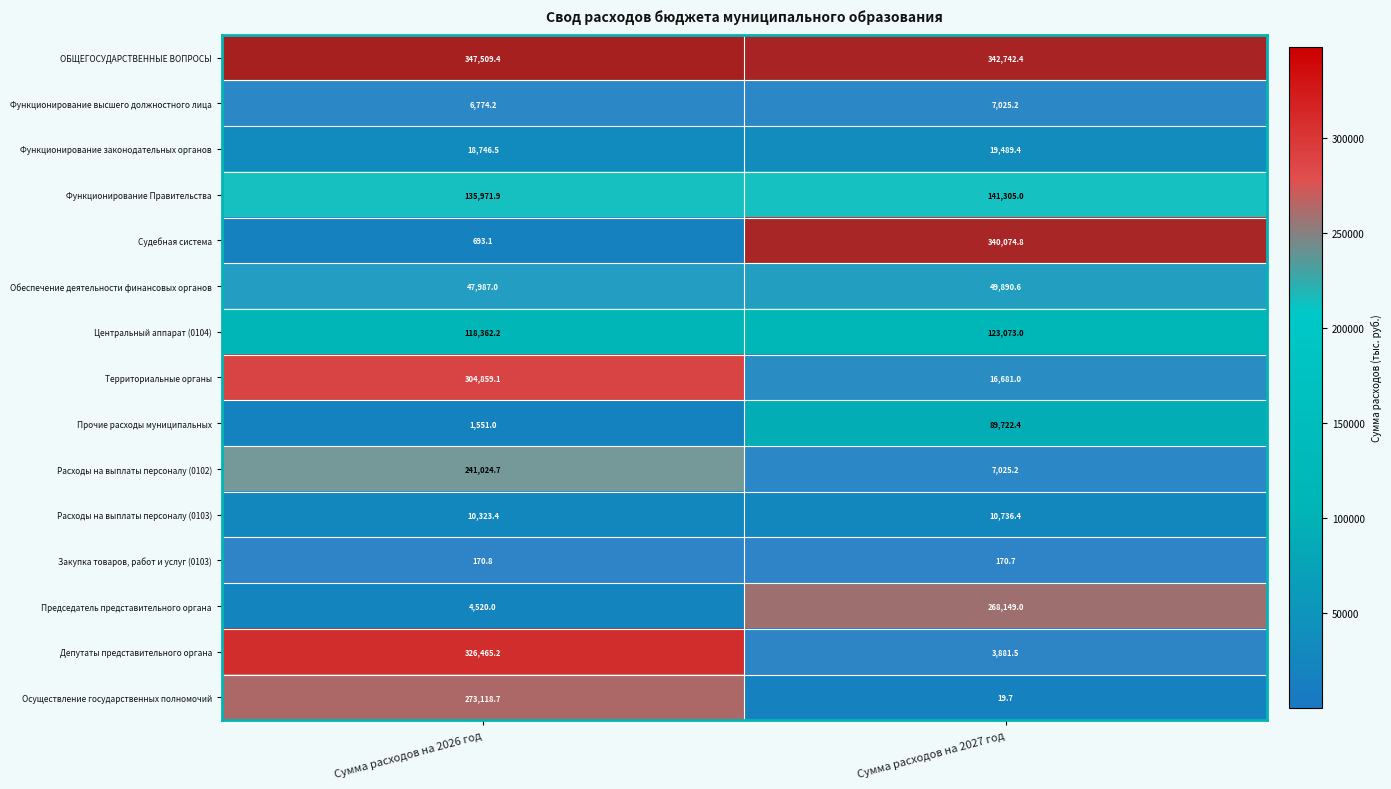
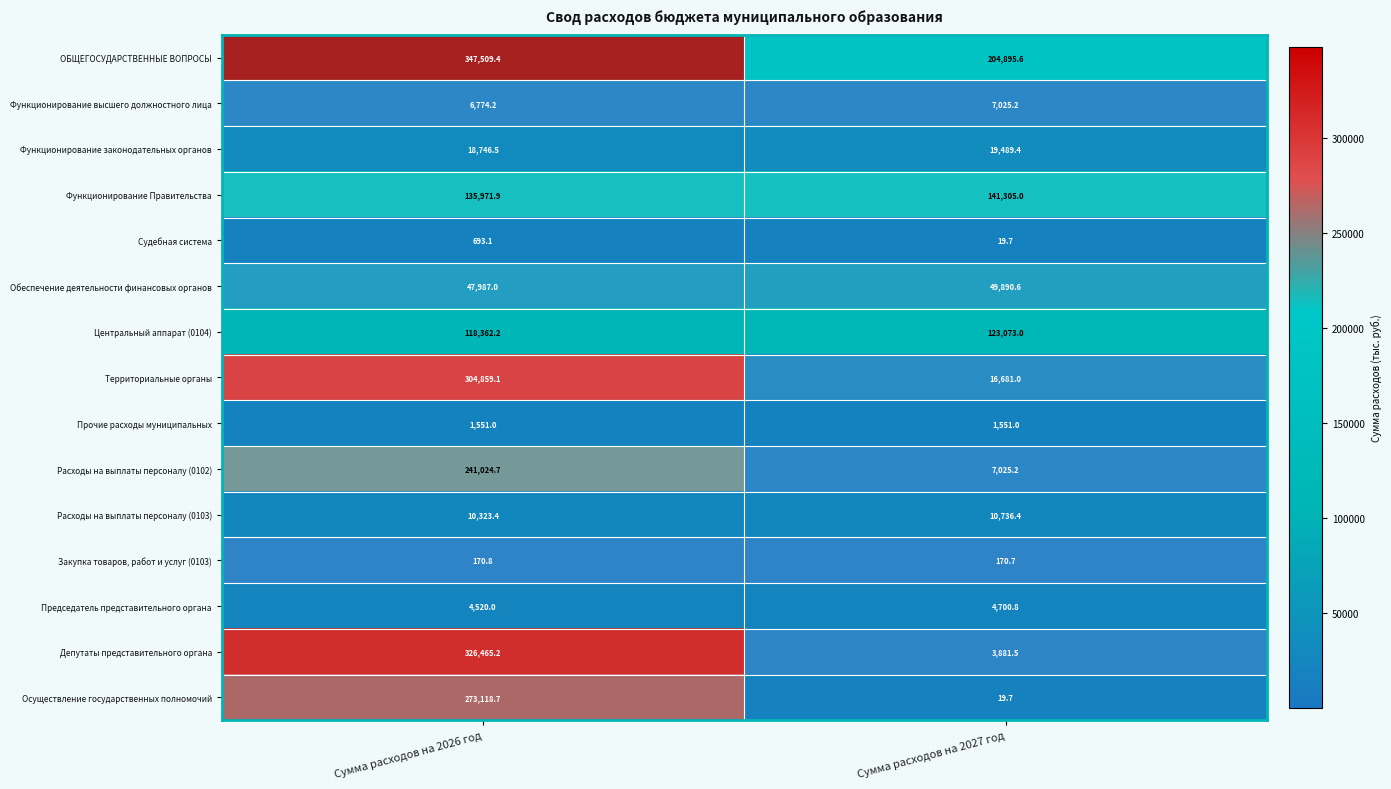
  {
    "ОБЩЕГОСУДАРСТВЕННЫЕ ВОПРОСЫ": {
      "Сумма расходов на 2026 год": "347,509.4",
-     "Сумма расходов на 2027 год": "342,742.4"
+     "Сумма расходов на 2027 год": "204,895.6"
    },
    "Функционирование высшего должностного лица": {
      "Сумма расходов на 2026 год": "6,774.2",
      "Сумма расходов на 2027 год": "7,025.2"
    },
    "Функционирование законодательных органов": {
      "Сумма расходов на 2026 год": "18,746.5",
      "Сумма расходов на 2027 год": "19,489.4"
    },
    "Функционирование Правительства": {
      "Сумма расходов на 2026 год": "135,971.9",
      "Сумма расходов на 2027 год": "141,305.0"
    },
    "Судебная система": {
      "Сумма расходов на 2026 год": "693.1",
-     "Сумма расходов на 2027 год": "340,074.8"
+     "Сумма расходов на 2027 год": "19.7"
    },
    "Обеспечение деятельности финансовых органов": {
      "Сумма расходов на 2026 год": "47,987.0",
      "Сумма расходов на 2027 год": "49,890.6"
    },
    "Центральный аппарат (0104)": {
      "Сумма расходов на 2026 год": "118,362.2",
      "Сумма расходов на 2027 год": "123,073.0"
    },
    "Территориальные органы": {
      "Сумма расходов на 2026 год": "304,859.1",
      "Сумма расходов на 2027 год": "16,681.0"
    },
    "Прочие расходы муниципальных": {
      "Сумма расходов на 2026 год": "1,551.0",
-     "Сумма расходов на 2027 год": "89,722.4"
+     "Сумма расходов на 2027 год": "1,551.0"
    },
    "Расходы на выплаты персоналу (0102)": {
      "Сумма расходов на 2026 год": "241,024.7",
      "Сумма расходов на 2027 год": "7,025.2"
    },
    "Расходы на выплаты персоналу (0103)": {
      "Сумма расходов на 2026 год": "10,323.4",
      "Сумма расходов на 2027 год": "10,736.4"
    },
    "Закупка товаров, работ и услуг (0103)": {
      "Сумма расходов на 2026 год": "170.8",
      "Сумма расходов на 2027 год": "170.7"
    },
    "Председатель представительного органа": {
      "Сумма расходов на 2026 год": "4,520.0",
-     "Сумма расходов на 2027 год": "268,149.0"
+     "Сумма расходов на 2027 год": "4,700.8"
    },
    "Депутаты представительного органа": {
      "Сумма расходов на 2026 год": "326,465.2",
      "Сумма расходов на 2027 год": "3,881.5"
    },
    "Осуществление государственных полномочий": {
      "Сумма расходов на 2026 год": "273,118.7",
      "Сумма расходов на 2027 год": "19.7"
    }
  }
